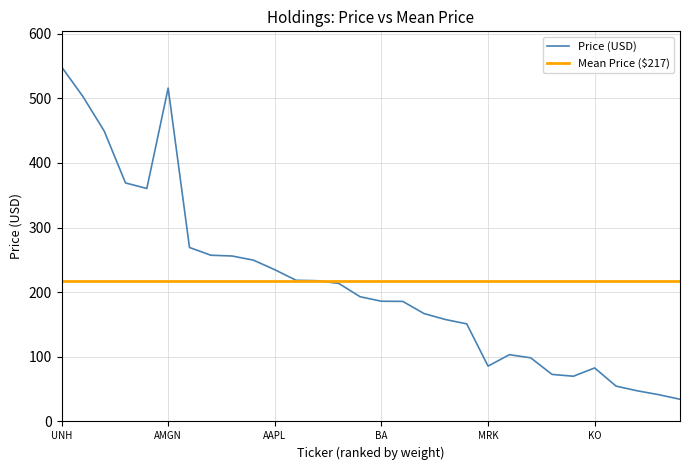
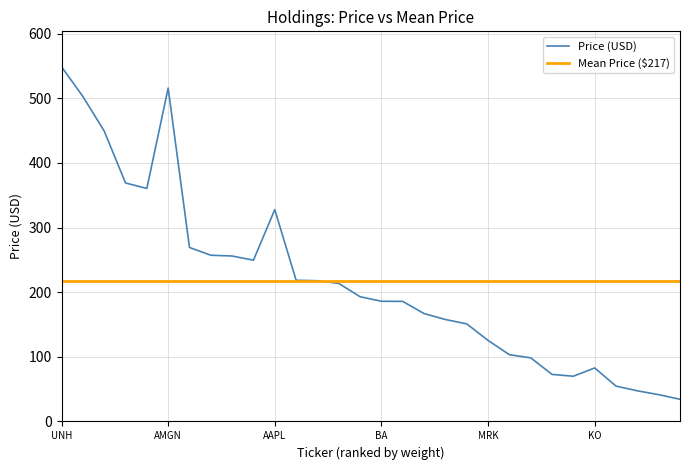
  {
    "UNH": 550,
    "AMGN": 520,
-   "AAPL": 230,
+   "AAPL": 330,
    "BA": 190,
-   "MRK": 90,
+   "MRK": 130,
    "KO": 80
  }
